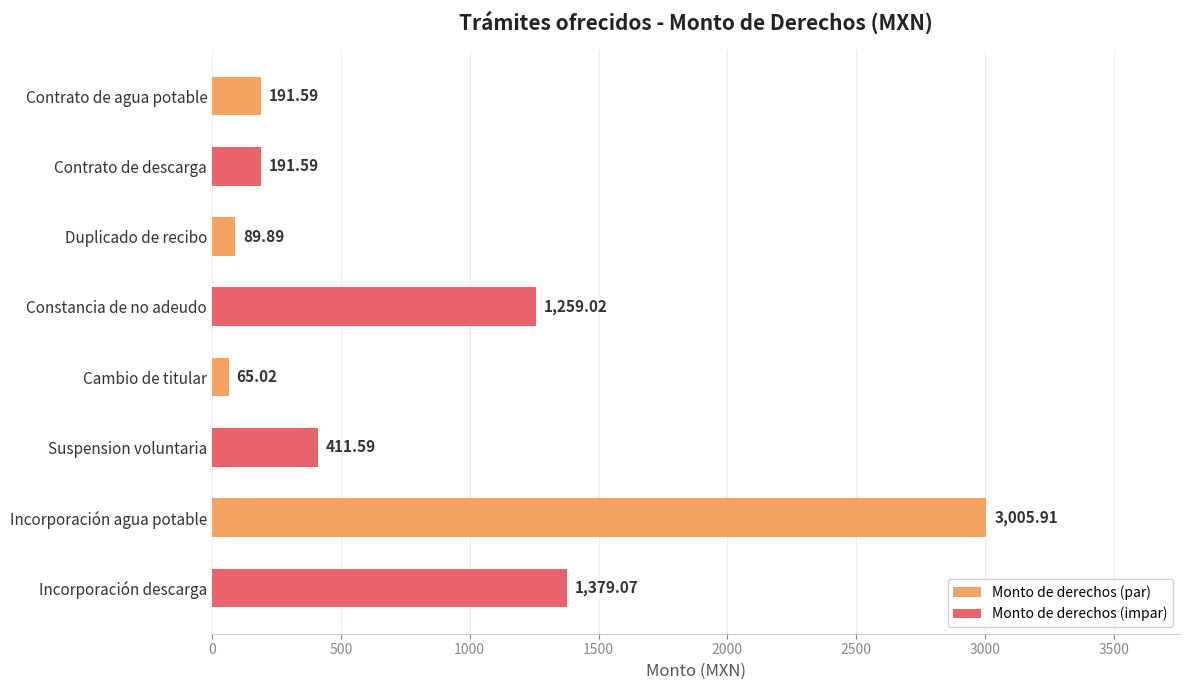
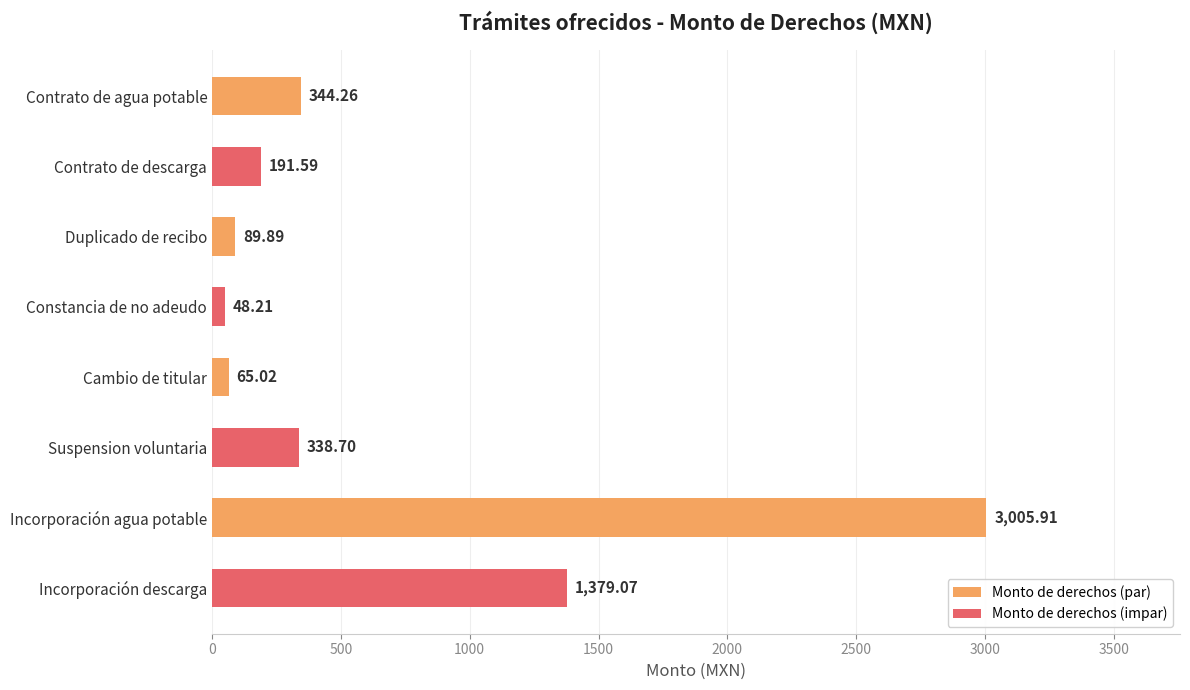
  {
-   "Contrato de agua potable": "191.59",
+   "Contrato de agua potable": "344.26",
    "Contrato de descarga": "191.59",
    "Duplicado de recibo": "89.89",
-   "Constancia de no adeudo": "1,259.02",
+   "Constancia de no adeudo": "48.21",
    "Cambio de titular": "65.02",
-   "Suspension voluntaria": "411.59",
+   "Suspension voluntaria": "338.70",
    "Incorporación agua potable": "3,005.91",
    "Incorporación descarga": "1,379.07"
  }
